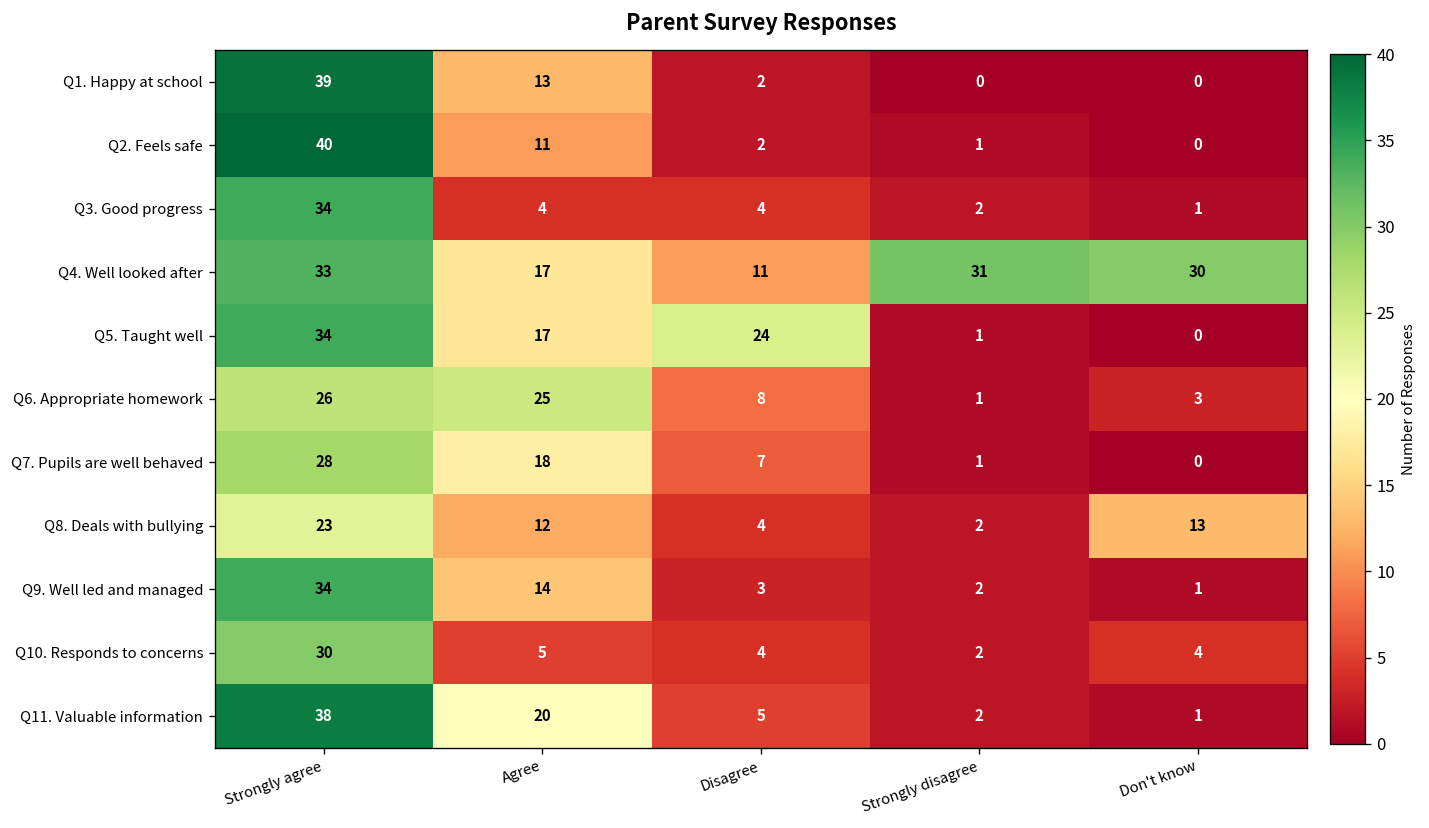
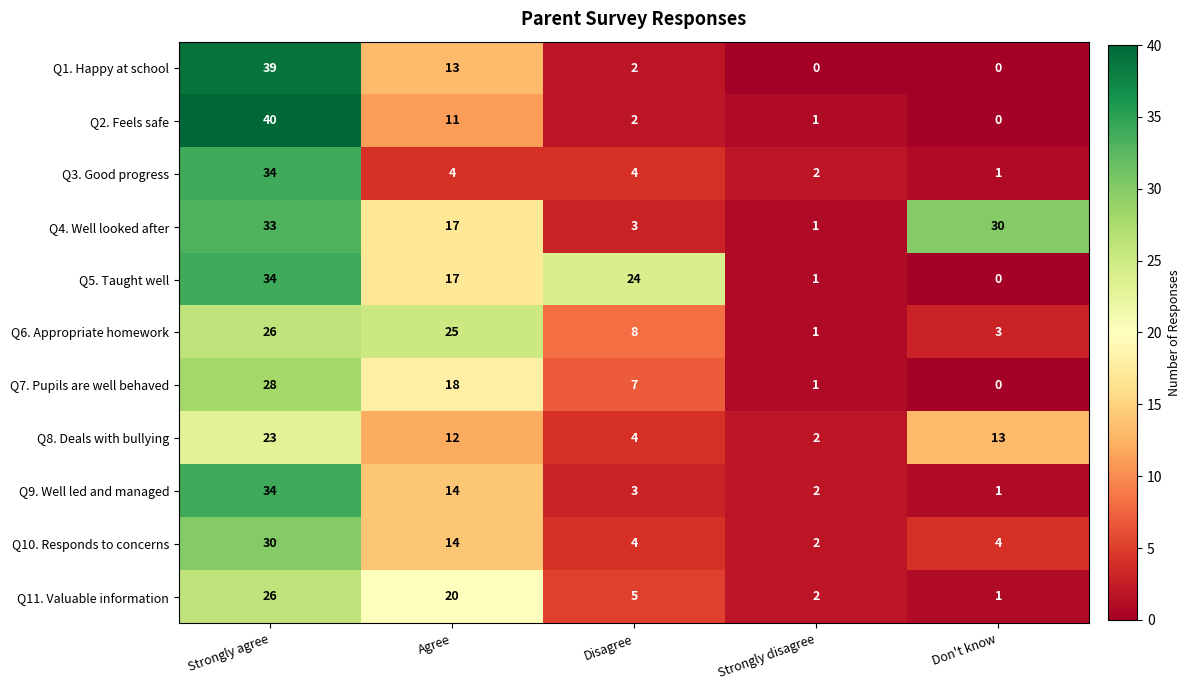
  {
    "Q1. Happy at school": {
      "Strongly agree": 39,
      "Agree": 13,
      "Disagree": 2,
      "Strongly disagree": 0,
      "Don't know": 0
    },
    "Q2. Feels safe": {
      "Strongly agree": 40,
      "Agree": 11,
      "Disagree": 2,
      "Strongly disagree": 1,
      "Don't know": 0
    },
    "Q3. Good progress": {
      "Strongly agree": 34,
      "Agree": 4,
      "Disagree": 4,
      "Strongly disagree": 2,
      "Don't know": 1
    },
    "Q4. Well looked after": {
      "Strongly agree": 33,
      "Agree": 17,
-     "Disagree": 11,
-     "Strongly disagree": 31,
+     "Disagree": 3,
+     "Strongly disagree": 1,
      "Don't know": 30
    },
    "Q5. Taught well": {
      "Strongly agree": 34,
      "Agree": 17,
      "Disagree": 24,
      "Strongly disagree": 1,
      "Don't know": 0
    },
    "Q6. Appropriate homework": {
      "Strongly agree": 26,
      "Agree": 25,
      "Disagree": 8,
      "Strongly disagree": 1,
      "Don't know": 3
    },
    "Q7. Pupils are well behaved": {
      "Strongly agree": 28,
      "Agree": 18,
      "Disagree": 7,
      "Strongly disagree": 1,
      "Don't know": 0
    },
    "Q8. Deals with bullying": {
      "Strongly agree": 23,
      "Agree": 12,
      "Disagree": 4,
      "Strongly disagree": 2,
      "Don't know": 13
    },
    "Q9. Well led and managed": {
      "Strongly agree": 34,
      "Agree": 14,
      "Disagree": 3,
      "Strongly disagree": 2,
      "Don't know": 1
    },
    "Q10. Responds to concerns": {
      "Strongly agree": 30,
-     "Agree": 5,
+     "Agree": 14,
      "Disagree": 4,
      "Strongly disagree": 2,
      "Don't know": 4
    },
    "Q11. Valuable information": {
-     "Strongly agree": 38,
+     "Strongly agree": 26,
      "Agree": 20,
      "Disagree": 5,
      "Strongly disagree": 2,
      "Don't know": 1
    }
  }
